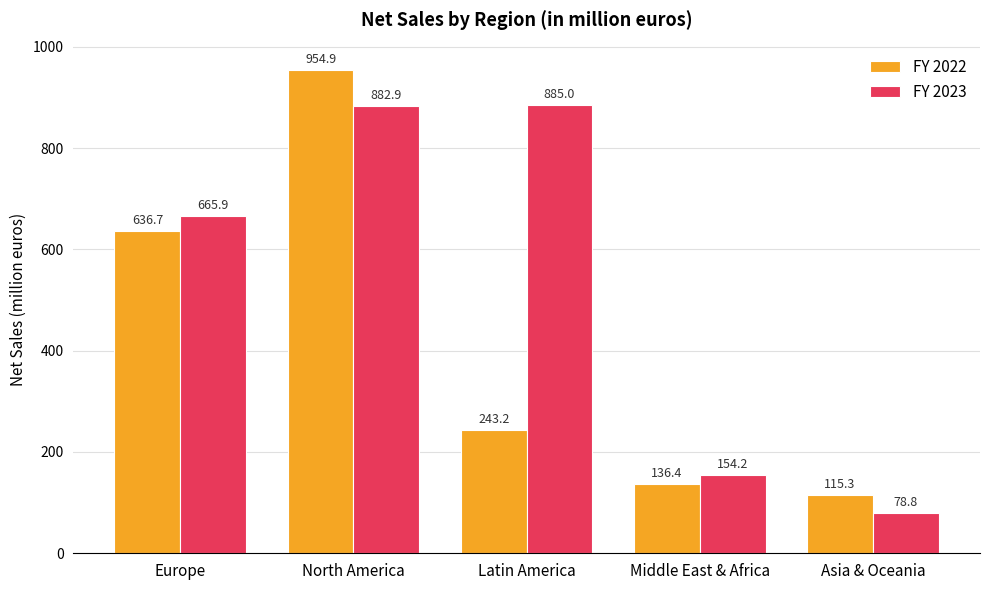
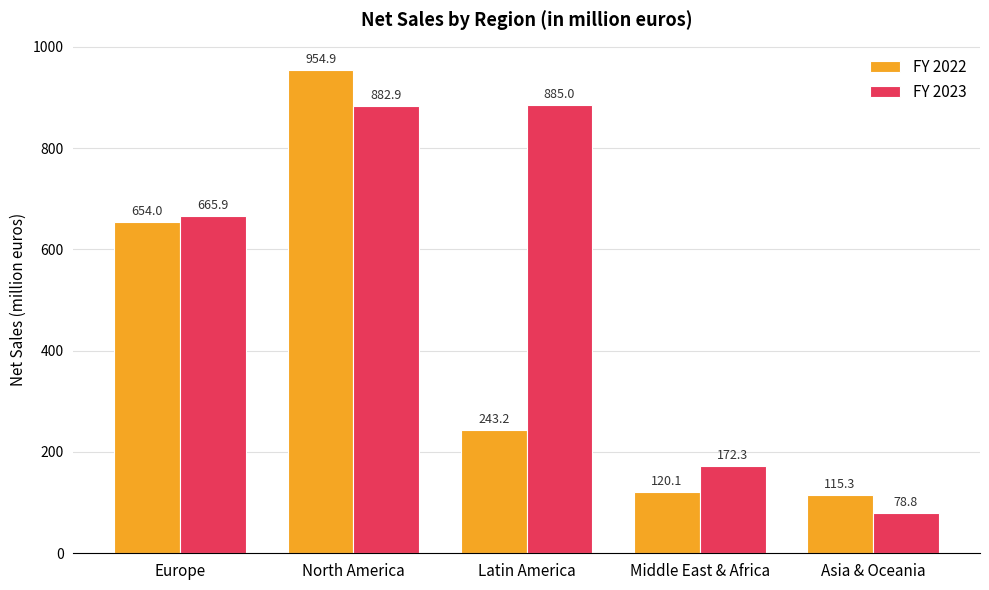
  {
    "FY 2022": {
-     "Europe": 636.7,
+     "Europe": 654.0,
      "North America": 954.9,
      "Latin America": 243.2,
-     "Middle East & Africa": 136.4,
+     "Middle East & Africa": 120.1,
      "Asia & Oceania": 115.3
    },
    "FY 2023": {
      "Europe": 665.9,
      "North America": 882.9,
      "Latin America": 885.0,
-     "Middle East & Africa": 154.2,
+     "Middle East & Africa": 172.3,
      "Asia & Oceania": 78.8
    }
  }
